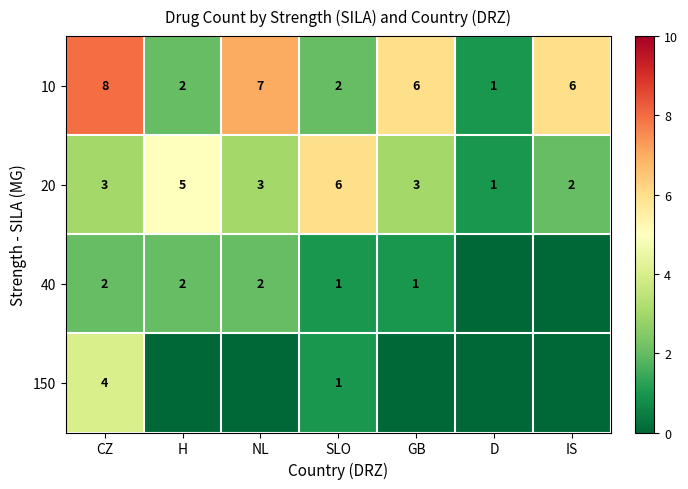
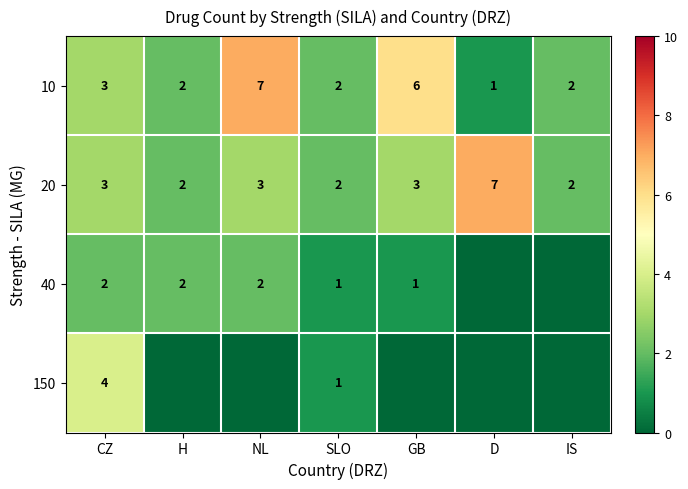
  {
    "10": {
-     "CZ": 8,
+     "CZ": 3,
      "H": 2,
      "NL": 7,
      "SLO": 2,
      "GB": 6,
      "D": 1,
-     "IS": 6
+     "IS": 2
    },
    "20": {
      "CZ": 3,
-     "H": 5,
+     "H": 2,
      "NL": 3,
-     "SLO": 6,
+     "SLO": 2,
      "GB": 3,
-     "D": 1,
+     "D": 7,
      "IS": 2
    },
    "40": {
      "CZ": 2,
      "H": 2,
      "NL": 2,
      "SLO": 1,
      "GB": 1
    },
    "150": {
      "CZ": 4,
      "SLO": 1
    }
  }
